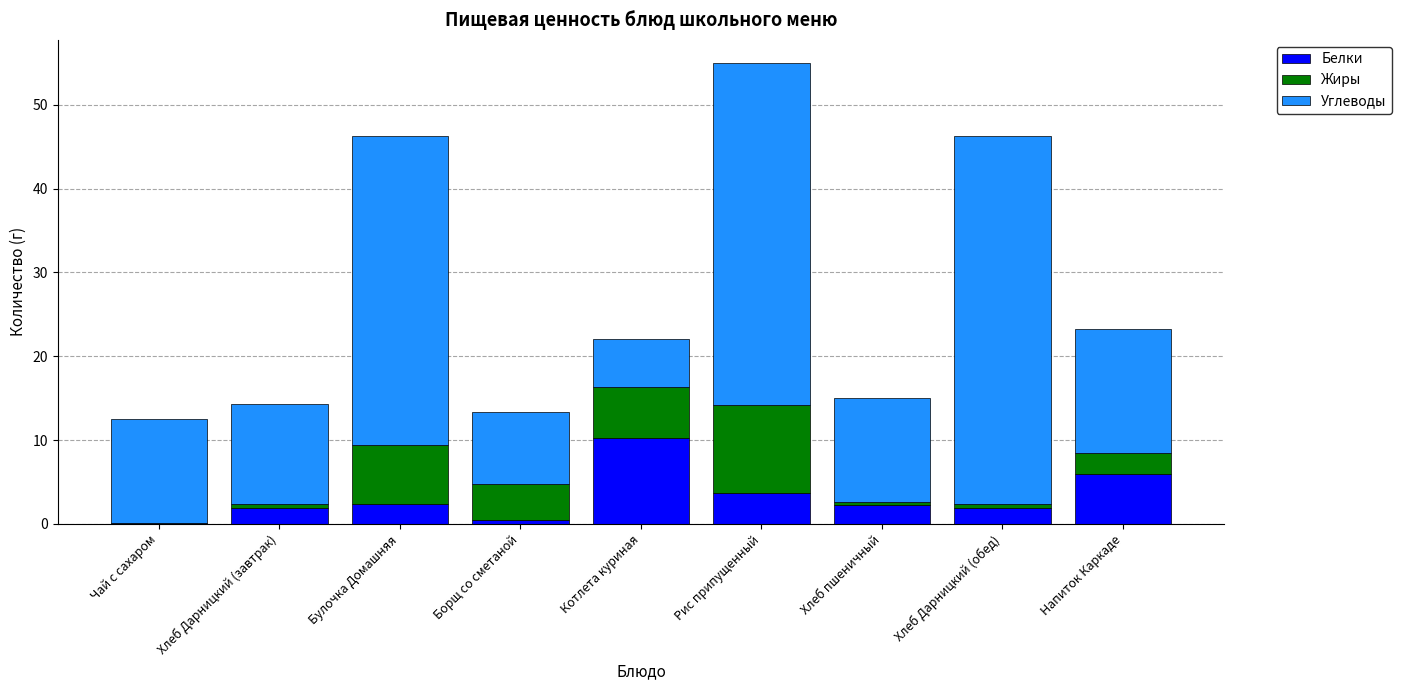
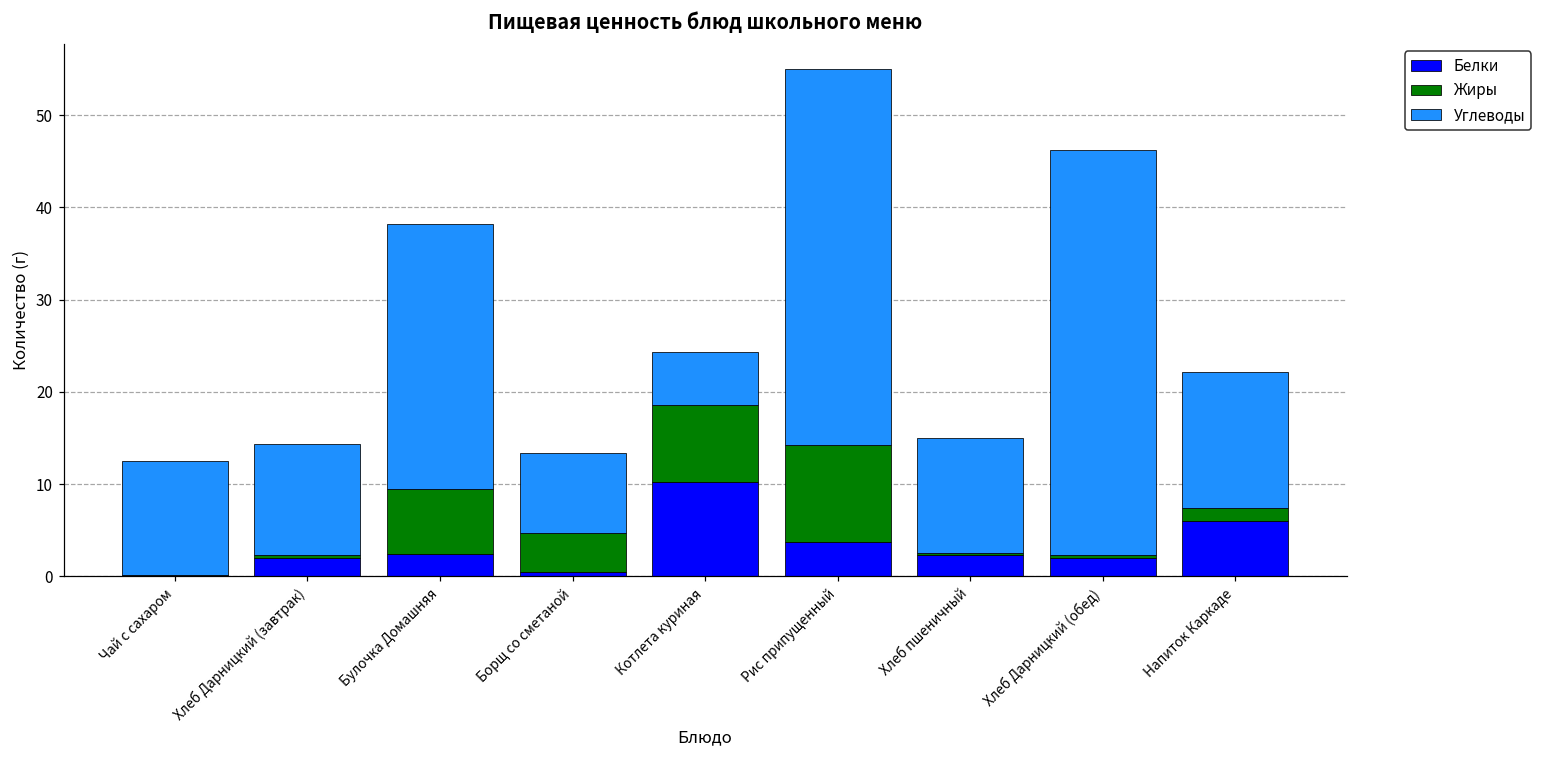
  {
    "Белки": {
      "Хлеб Дарницкий (завтрак)": 2,
      "Булочка Домашняя": 2,
      "Борщ со сметаной": 0,
      "Котлета куриная": 10,
      "Рис припущенный": 4,
      "Хлеб пшеничный": 2,
      "Хлеб Дарницкий (обед)": 2,
      "Напиток Каркаде": 6
    },
    "Жиры": {
      "Чай с сахаром": 0,
      "Хлеб Дарницкий (завтрак)": 0,
      "Булочка Домашняя": 7,
      "Борщ со сметаной": 4,
-     "Котлета куриная": 6,
+     "Котлета куриная": 8,
      "Рис припущенный": 11,
      "Хлеб Дарницкий (обед)": 0,
-     "Напиток Каркаде": 3
+     "Напиток Каркаде": 1
    },
    "Углеводы": {
      "Чай с сахаром": 12,
      "Хлеб Дарницкий (завтрак)": 12,
-     "Булочка Домашняя": 37,
+     "Булочка Домашняя": 29,
      "Борщ со сметаной": 9,
      "Котлета куриная": 6,
      "Рис припущенный": 41,
      "Хлеб пшеничный": 12,
      "Хлеб Дарницкий (обед)": 44,
      "Напиток Каркаде": 15
    }
  }
